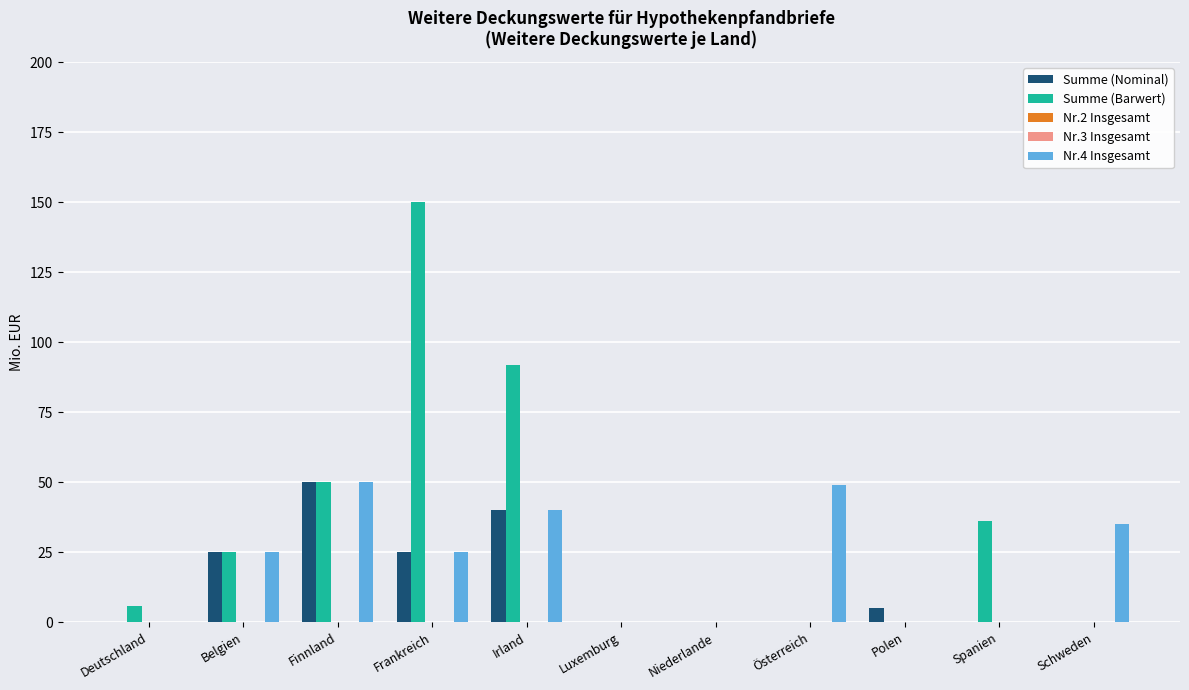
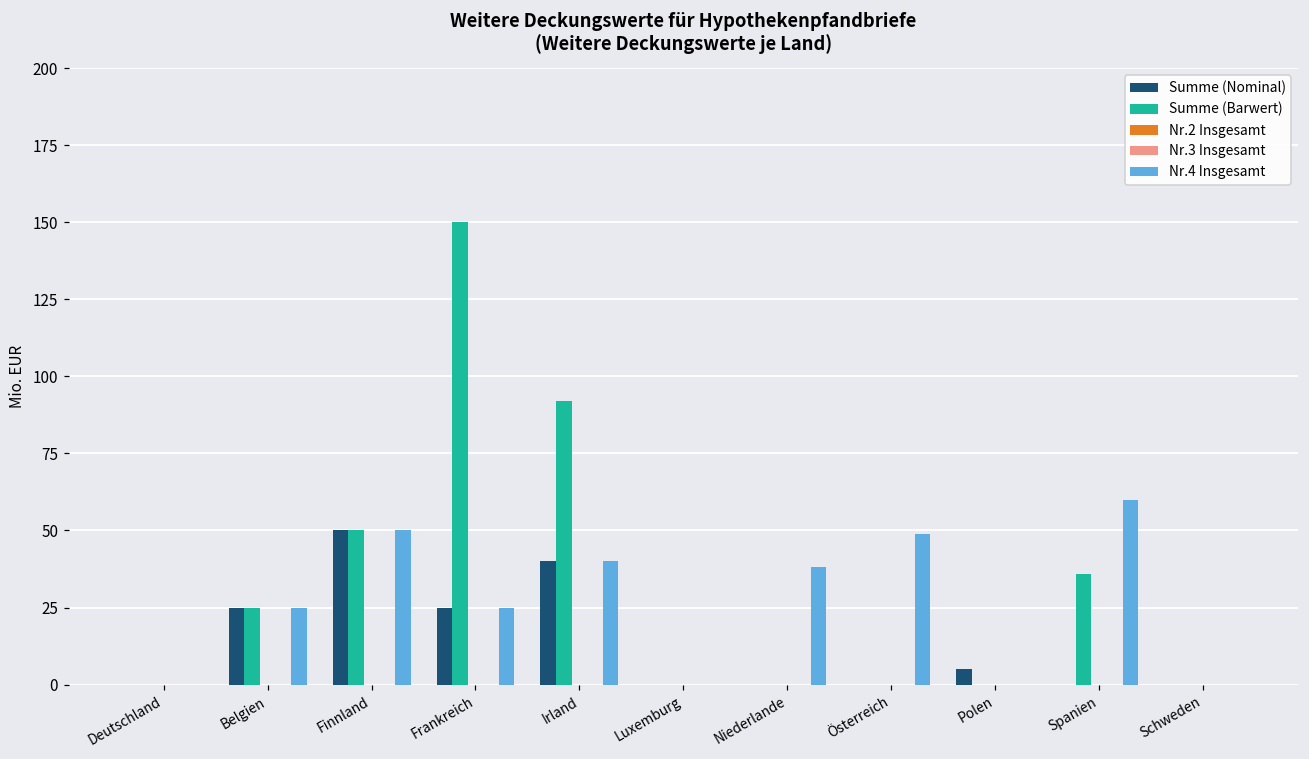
  {
    "Summe (Nominal)": {
      "Deutschland": 0,
      "Belgien": 25,
      "Finnland": 50,
      "Frankreich": 25,
      "Irland": 40,
      "Luxemburg": 0,
      "Niederlande": 0,
      "Österreich": 0,
      "Polen": 5,
      "Spanien": 0,
      "Schweden": 0
    },
    "Summe (Barwert)": {
-     "Deutschland": 6,
+     "Deutschland": 0,
      "Belgien": 25,
      "Finnland": 50,
      "Frankreich": 150,
      "Irland": 92,
      "Luxemburg": 0,
      "Niederlande": 0,
      "Österreich": 0,
      "Polen": 0,
      "Spanien": 36,
      "Schweden": 0
    },
    "Nr.2 Insgesamt": {
      "Deutschland": 0,
      "Belgien": 0,
      "Finnland": 0,
      "Frankreich": 0,
      "Irland": 0,
      "Luxemburg": 0,
      "Niederlande": 0,
      "Österreich": 0,
      "Polen": 0,
      "Spanien": 0,
      "Schweden": 0
    },
    "Nr.3 Insgesamt": {
      "Deutschland": 0,
      "Belgien": 0,
      "Finnland": 0,
      "Frankreich": 0,
      "Irland": 0,
      "Luxemburg": 0,
      "Niederlande": 0,
      "Österreich": 0,
      "Polen": 0,
      "Spanien": 0,
      "Schweden": 0
    },
    "Nr.4 Insgesamt": {
      "Deutschland": 0,
      "Belgien": 25,
      "Finnland": 50,
      "Frankreich": 25,
      "Irland": 40,
      "Luxemburg": 0,
-     "Niederlande": 0,
+     "Niederlande": 38,
      "Österreich": 49,
      "Polen": 0,
-     "Spanien": 0,
-     "Schweden": 35
+     "Spanien": 60,
+     "Schweden": 0
    }
  }
